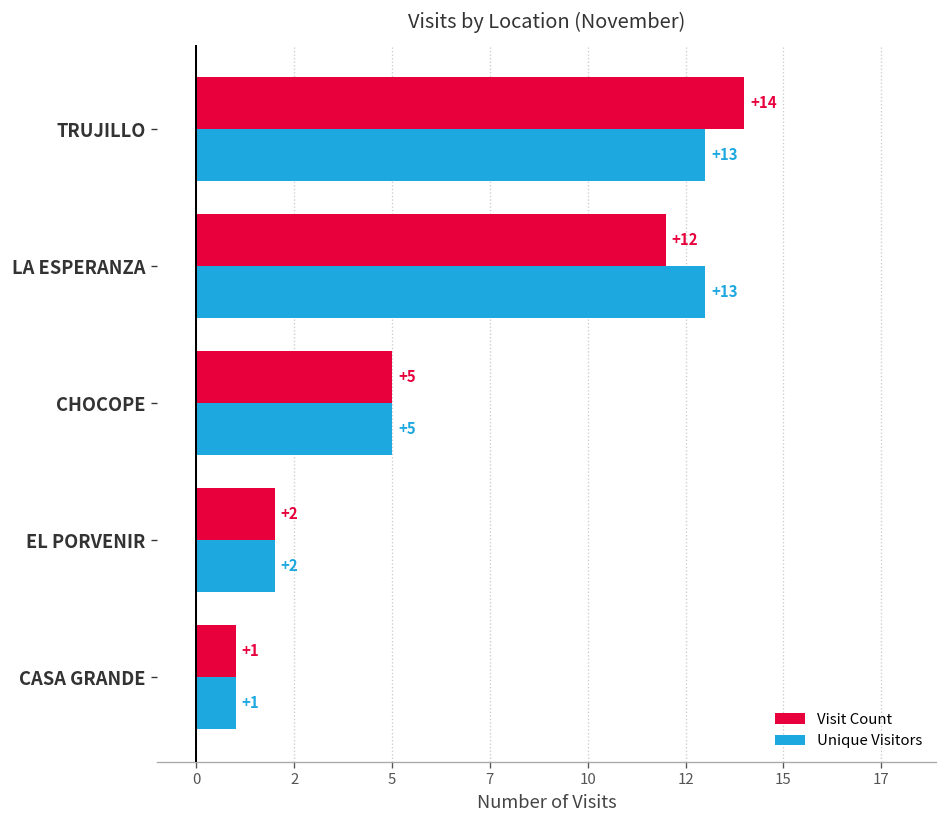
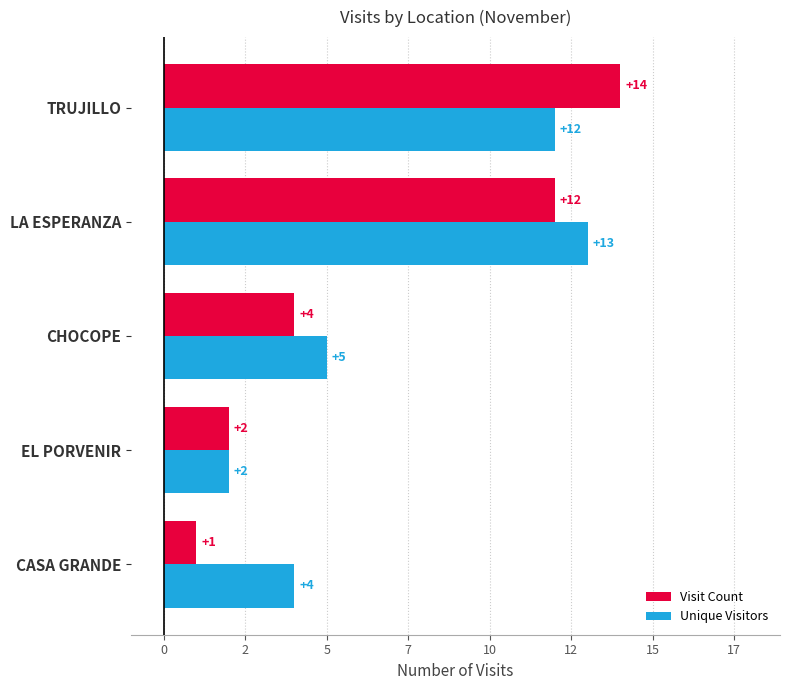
  {
    "Visit Count": {
      "TRUJILLO": "+14",
      "LA ESPERANZA": "+12",
-     "CHOCOPE": "+5",
+     "CHOCOPE": "+4",
      "EL PORVENIR": "+2",
      "CASA GRANDE": "+1"
    },
    "Unique Visitors": {
-     "TRUJILLO": "+13",
+     "TRUJILLO": "+12",
      "LA ESPERANZA": "+13",
      "CHOCOPE": "+5",
      "EL PORVENIR": "+2",
-     "CASA GRANDE": "+1"
+     "CASA GRANDE": "+4"
    }
  }
